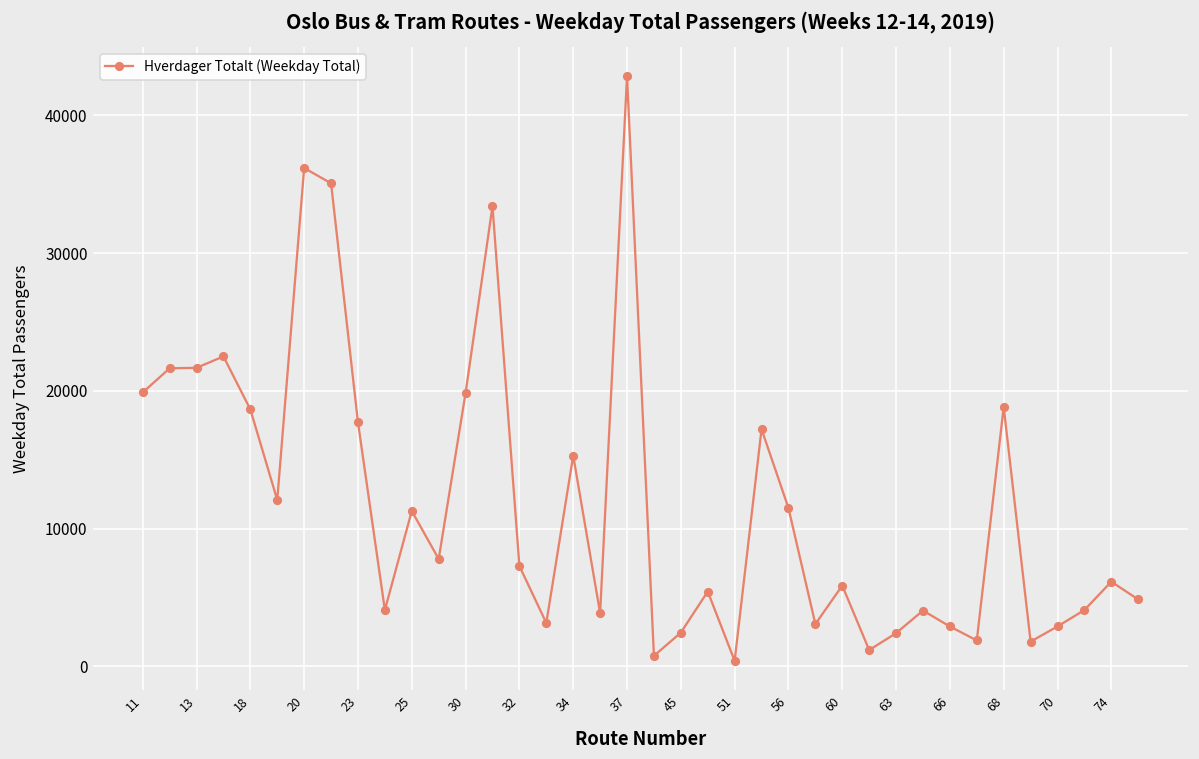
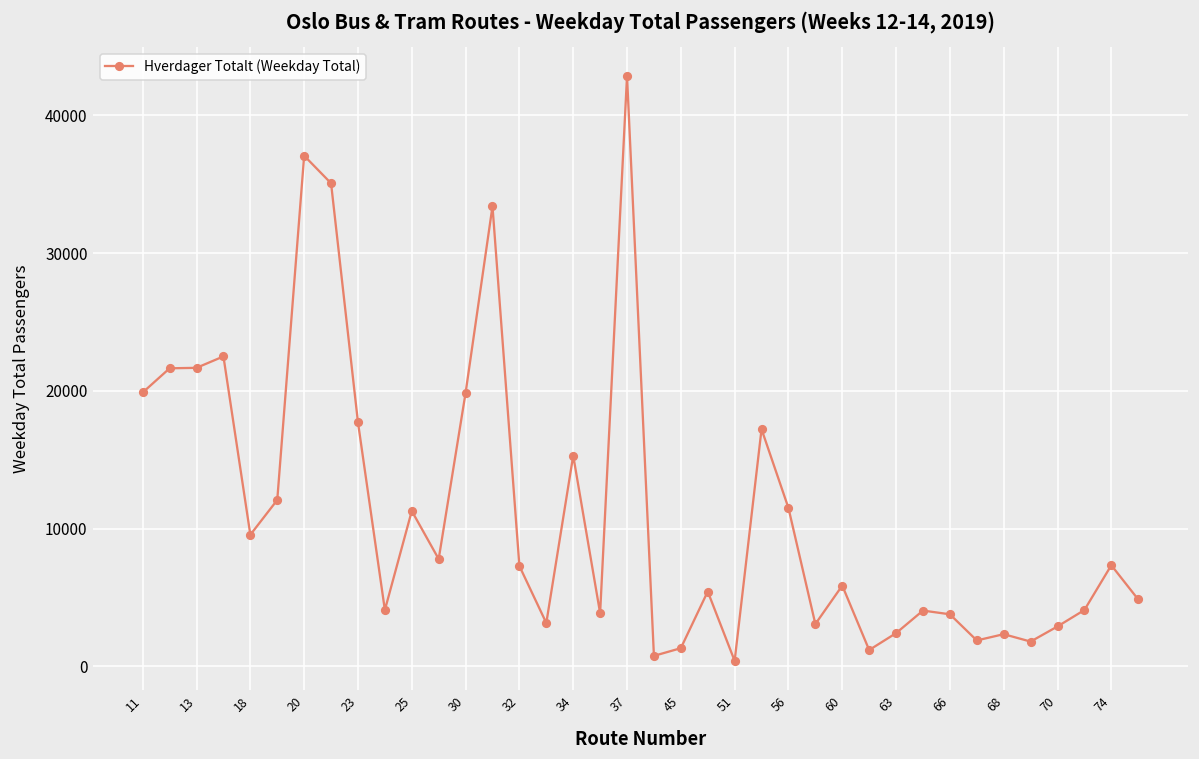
  {
    "11": 19900,
    "13": 21700,
-   "18": 18600,
-   "20": 36200,
+   "18": 9500,
+   "20": 37100,
    "23": 17700,
    "25": 11300,
    "30": 19900,
    "32": 7300,
    "34": 15300,
    "37": 42900,
-   "45": 2400,
+   "45": 1300,
    "51": 400,
    "56": 11500,
    "60": 5900,
    "63": 2400,
-   "66": 2900,
-   "68": 18800,
+   "66": 3800,
+   "68": 2300,
    "70": 2900,
-   "74": 6100
+   "74": 7300
  }
